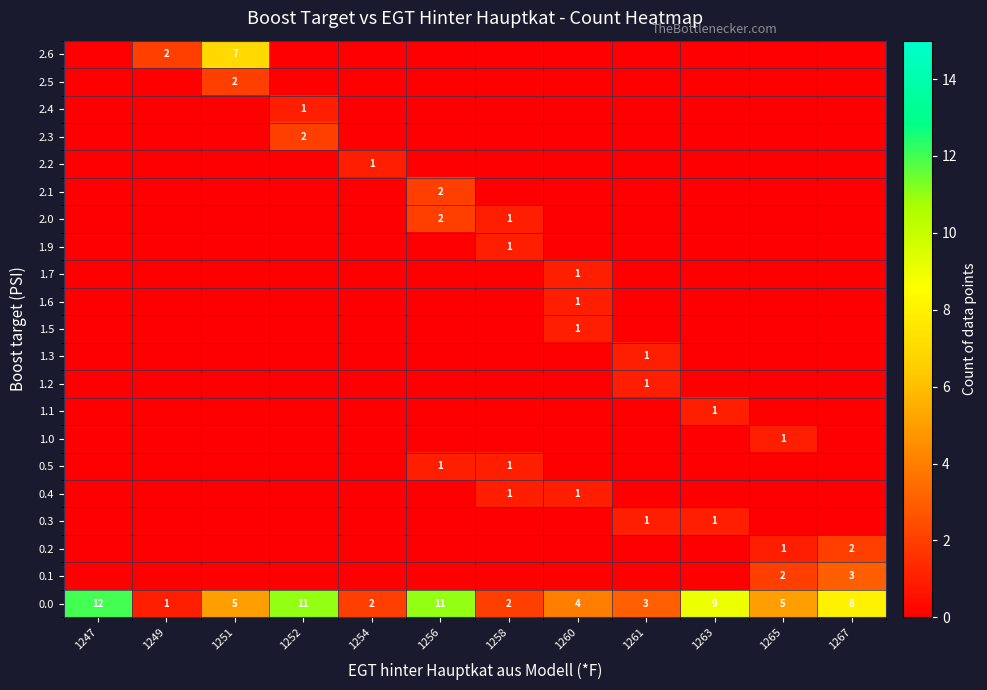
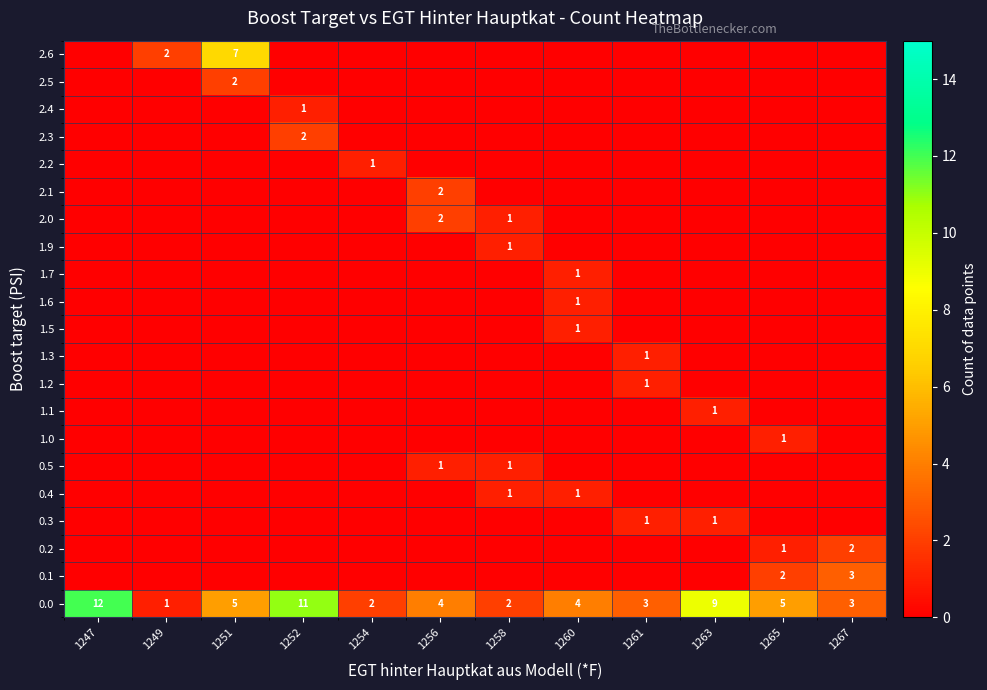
  {
    "2.6": {
      "1249": 2,
      "1251": 7
    },
    "2.5": {
      "1251": 2
    },
    "2.4": {
      "1252": 1
    },
    "2.3": {
      "1252": 2
    },
    "2.2": {
      "1254": 1
    },
    "2.1": {
      "1256": 2
    },
    "2.0": {
      "1256": 2,
      "1258": 1
    },
    "1.9": {
      "1258": 1
    },
    "1.7": {
      "1260": 1
    },
    "1.6": {
      "1260": 1
    },
    "1.5": {
      "1260": 1
    },
    "1.3": {
      "1261": 1
    },
    "1.2": {
      "1261": 1
    },
    "1.1": {
      "1263": 1
    },
    "1.0": {
      "1265": 1
    },
    "0.5": {
      "1256": 1,
      "1258": 1
    },
    "0.4": {
      "1258": 1,
      "1260": 1
    },
    "0.3": {
      "1261": 1,
      "1263": 1
    },
    "0.2": {
      "1265": 1,
      "1267": 2
    },
    "0.1": {
      "1265": 2,
      "1267": 3
    },
    "0.0": {
      "1247": 12,
      "1249": 1,
      "1251": 5,
      "1252": 11,
      "1254": 2,
-     "1256": 11,
+     "1256": 4,
      "1258": 2,
      "1260": 4,
      "1261": 3,
      "1263": 9,
      "1265": 5,
-     "1267": 8
+     "1267": 3
    }
  }
